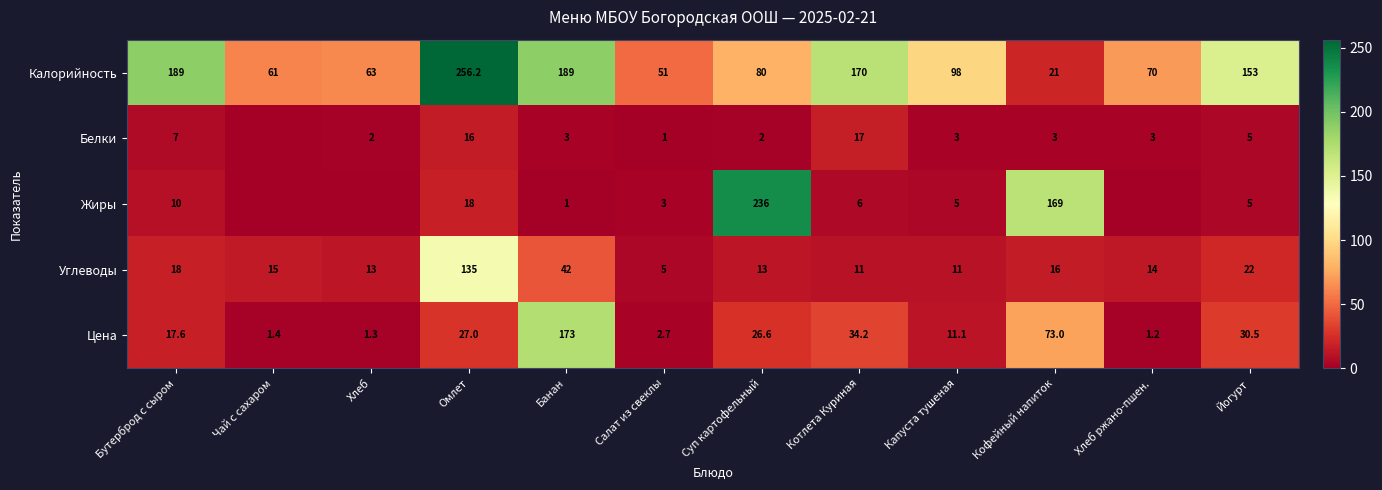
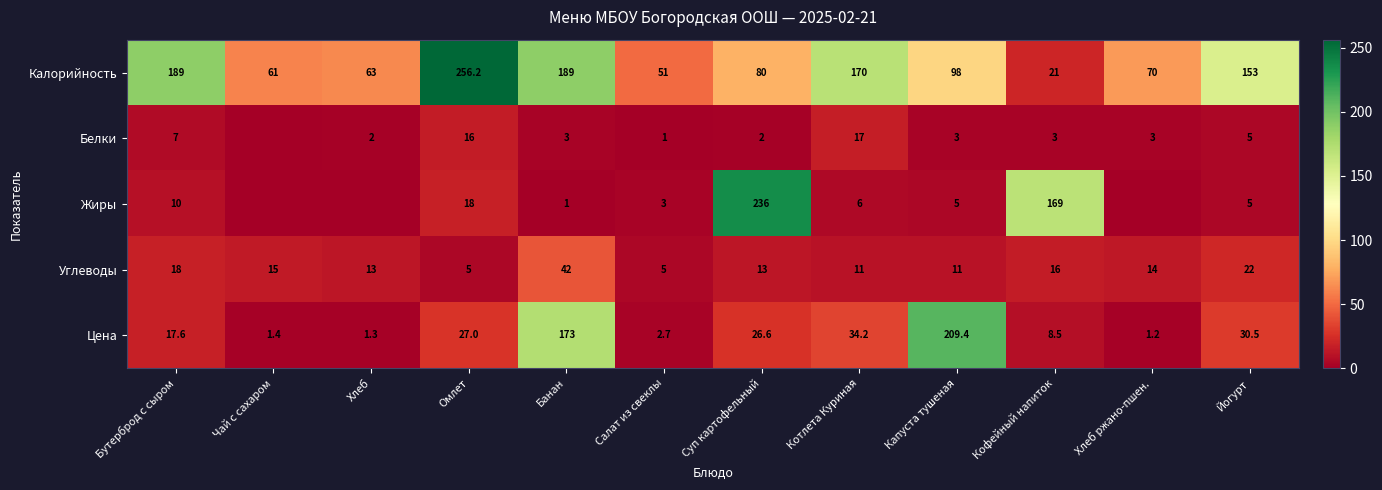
  {
    "Калорийность": {
      "Бутерброд с сыром": 189,
      "Чай с сахаром": 61,
      "Хлеб": 63,
      "Омлет": 256.2,
      "Банан": 189,
      "Салат из свеклы": 51,
      "Суп картофельный": 80,
      "Котлета Куриная": 170,
      "Капуста тушеная": 98,
      "Кофейный напиток": 21,
      "Хлеб ржано-пшен.": 70,
      "Йогурт": 153
    },
    "Белки": {
      "Бутерброд с сыром": 7,
      "Хлеб": 2,
      "Омлет": 16,
      "Банан": 3,
      "Салат из свеклы": 1,
      "Суп картофельный": 2,
      "Котлета Куриная": 17,
      "Капуста тушеная": 3,
      "Кофейный напиток": 3,
      "Хлеб ржано-пшен.": 3,
      "Йогурт": 5
    },
    "Жиры": {
      "Бутерброд с сыром": 10,
      "Омлет": 18,
      "Банан": 1,
      "Салат из свеклы": 3,
      "Суп картофельный": 236,
      "Котлета Куриная": 6,
      "Капуста тушеная": 5,
      "Кофейный напиток": 169,
      "Йогурт": 5
    },
    "Углеводы": {
      "Бутерброд с сыром": 18,
      "Чай с сахаром": 15,
      "Хлеб": 13,
-     "Омлет": 135,
+     "Омлет": 5,
      "Банан": 42,
      "Салат из свеклы": 5,
      "Суп картофельный": 13,
      "Котлета Куриная": 11,
      "Капуста тушеная": 11,
      "Кофейный напиток": 16,
      "Хлеб ржано-пшен.": 14,
      "Йогурт": 22
    },
    "Цена": {
      "Бутерброд с сыром": 17.6,
      "Чай с сахаром": 1.4,
      "Хлеб": 1.3,
      "Омлет": 27.0,
      "Банан": 173,
      "Салат из свеклы": 2.7,
      "Суп картофельный": 26.6,
      "Котлета Куриная": 34.2,
-     "Капуста тушеная": 11.1,
-     "Кофейный напиток": 73.0,
+     "Капуста тушеная": 209.4,
+     "Кофейный напиток": 8.5,
      "Хлеб ржано-пшен.": 1.2,
      "Йогурт": 30.5
    }
  }
